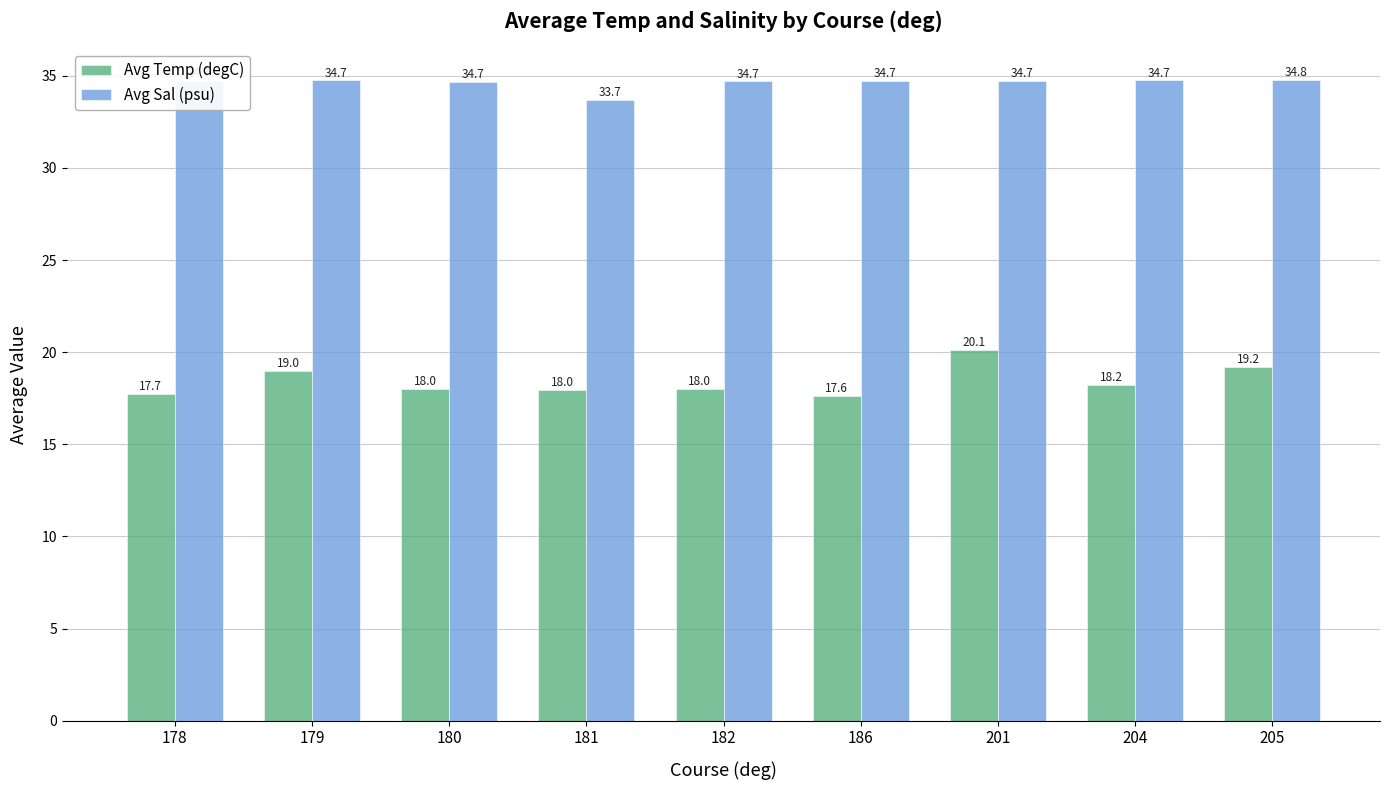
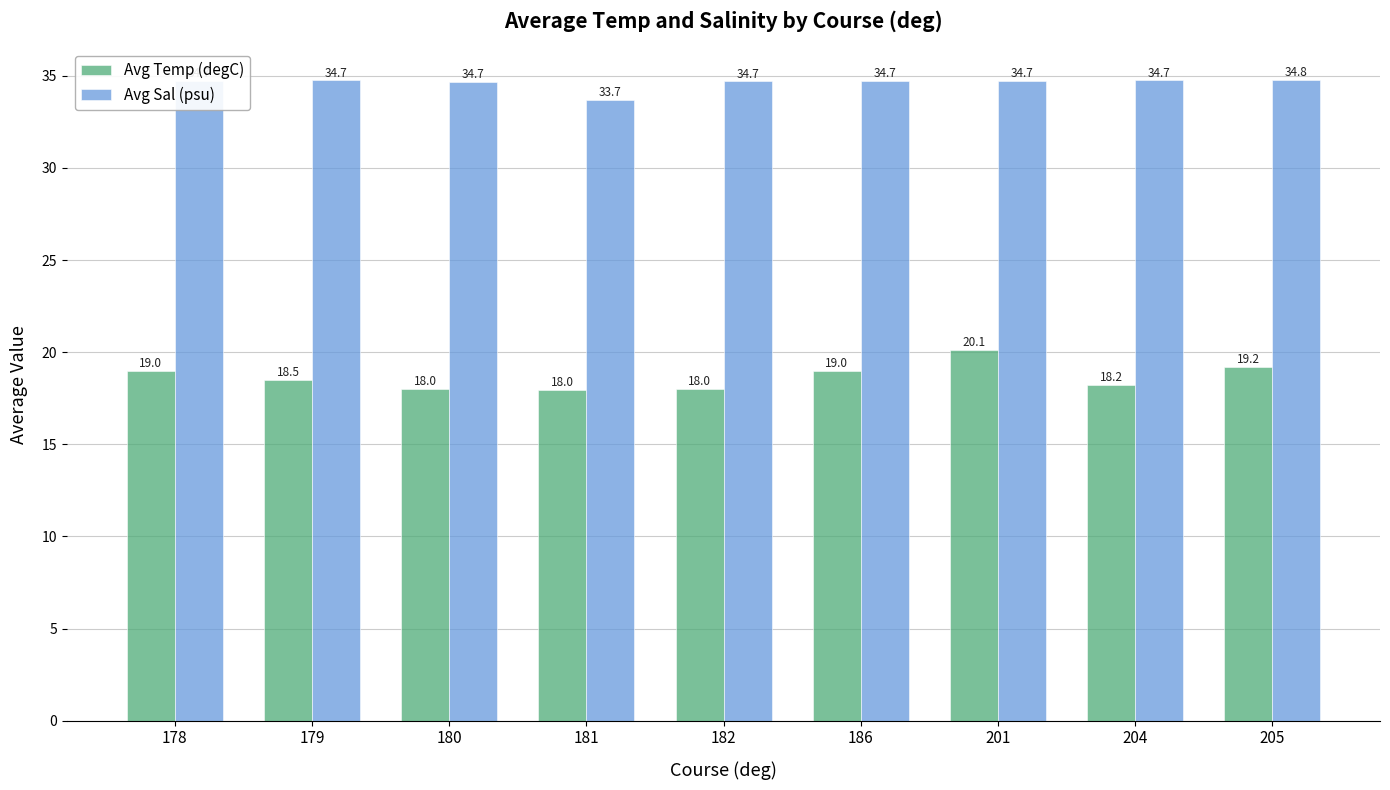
  {
    "Avg Temp (degC)": {
-     "178": 17.7,
-     "179": 19.0,
+     "178": 19.0,
+     "179": 18.5,
      "180": 18.0,
      "181": 18.0,
      "182": 18.0,
-     "186": 17.6,
+     "186": 19.0,
      "201": 20.1,
      "204": 18.2,
      "205": 19.2
    },
    "Avg Sal (psu)": {
      "179": 34.7,
      "180": 34.7,
      "181": 33.7,
      "182": 34.7,
      "186": 34.7,
      "201": 34.7,
      "204": 34.7,
      "205": 34.8
    }
  }
